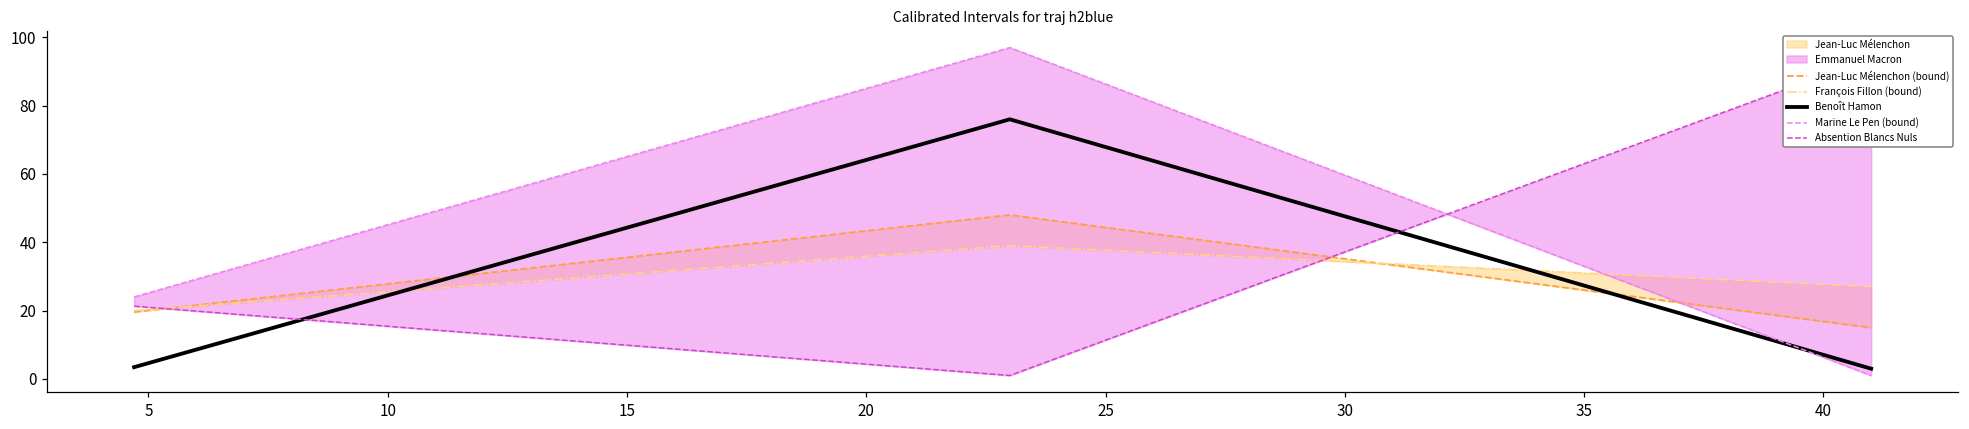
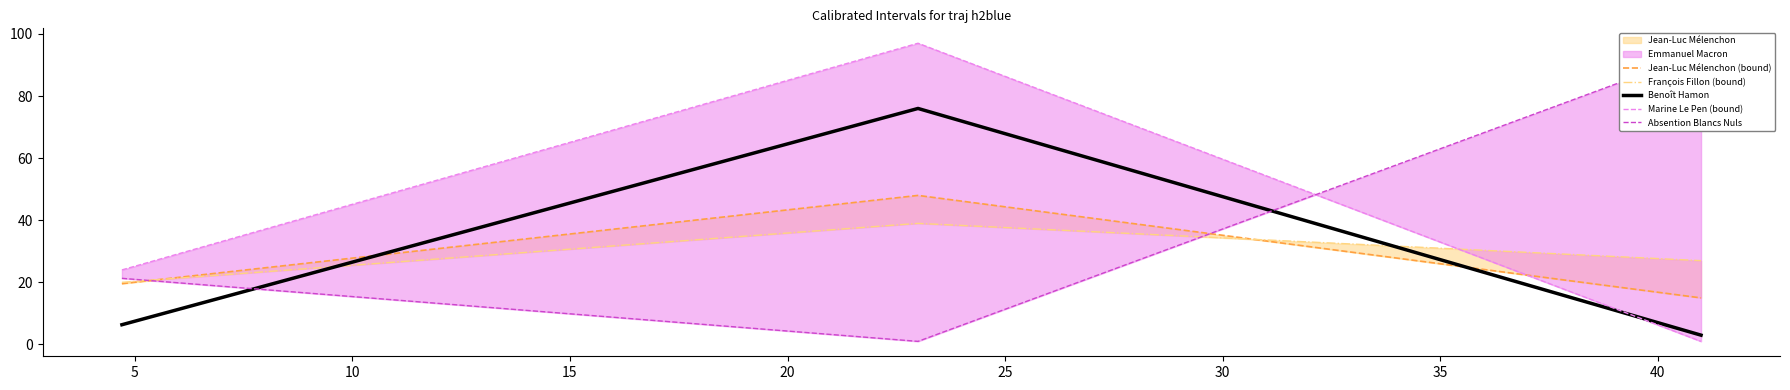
  {
    "Benoît Hamon": {
-     "5": 3
+     "5": 6
    },
    "Absention Blancs Nuls": {
      "5": 21
    }
  }
